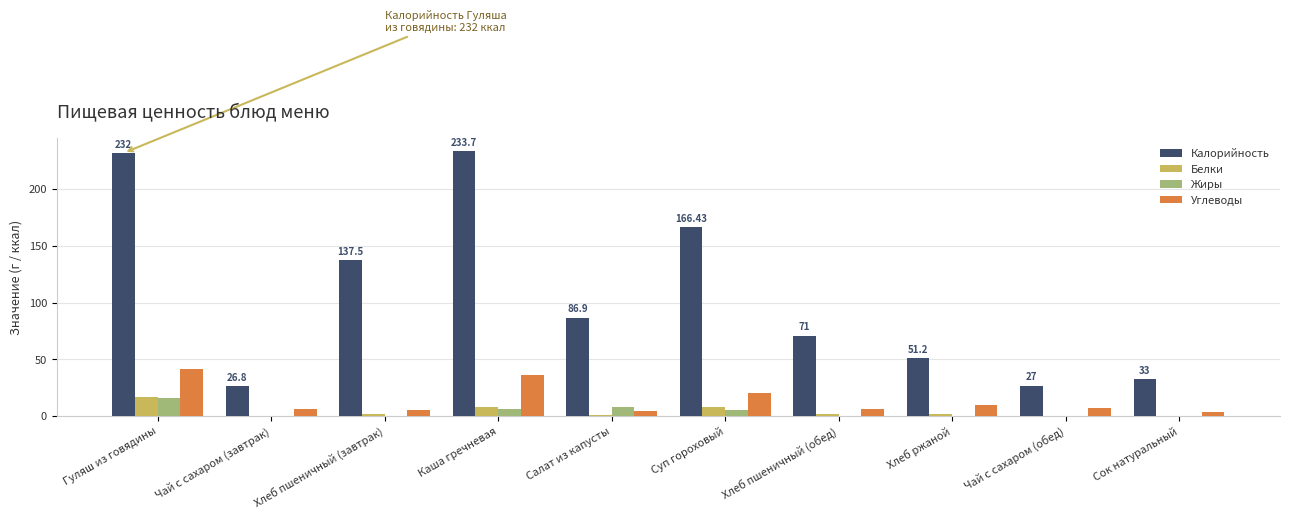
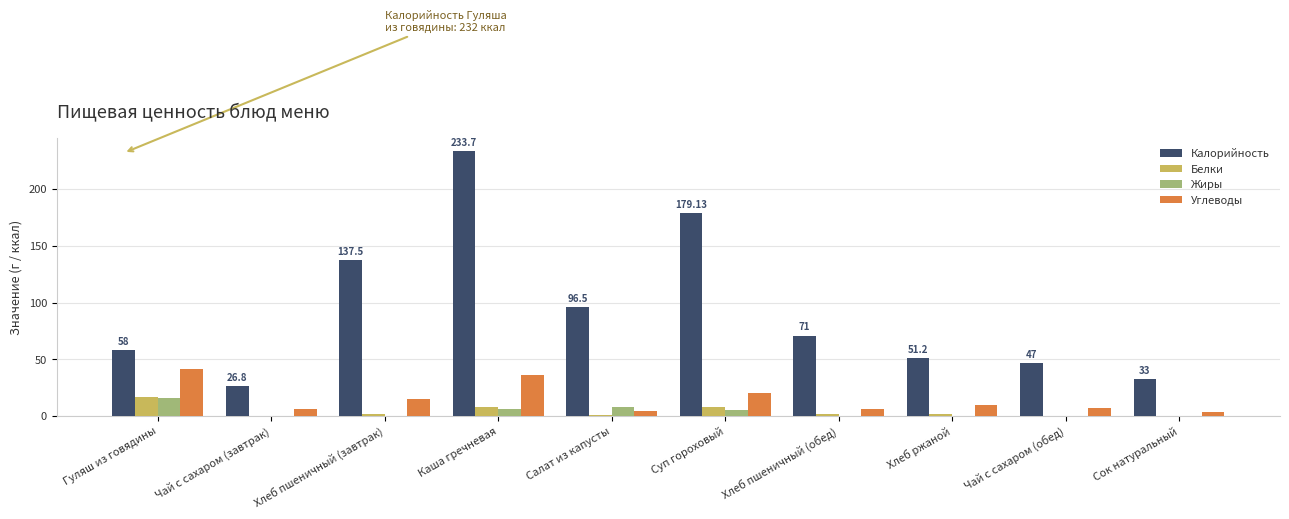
  {
    "Калорийность": {
-     "Гуляш из говядины": 232,
+     "Гуляш из говядины": 58,
      "Чай с сахаром (завтрак)": 26.8,
      "Хлеб пшеничный (завтрак)": 137.5,
-     "Салат из капусты": 86.9,
-     "Суп гороховый": 166.43,
+     "Салат из капусты": 96.5,
+     "Суп гороховый": 179.13,
      "Хлеб пшеничный (обед)": 71,
      "Хлеб ржаной": 51.2,
-     "Чай с сахаром (обед)": 27,
+     "Чай с сахаром (обед)": 47,
      "Сок натуральный": 33
    },
    "Углеводы": {
      "Гуляш из говядины": 42,
      "Чай с сахаром (завтрак)": 7,
-     "Хлеб пшеничный (завтрак)": 6,
+     "Хлеб пшеничный (завтрак)": 15,
      "Каша гречневая": 36,
      "Салат из капусты": 5,
      "Суп гороховый": 20,
      "Хлеб пшеничный (обед)": 6,
      "Хлеб ржаной": 10,
      "Чай с сахаром (обед)": 7,
      "Сок натуральный": 4
    }
  }
